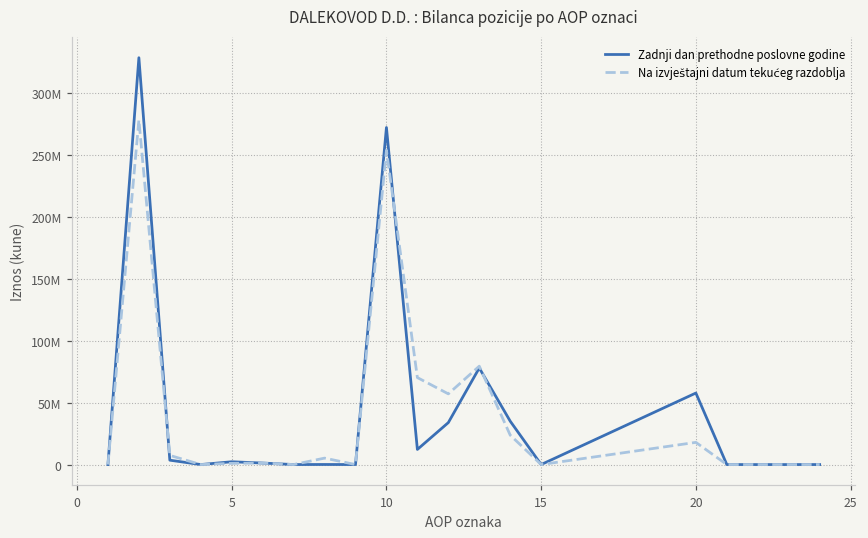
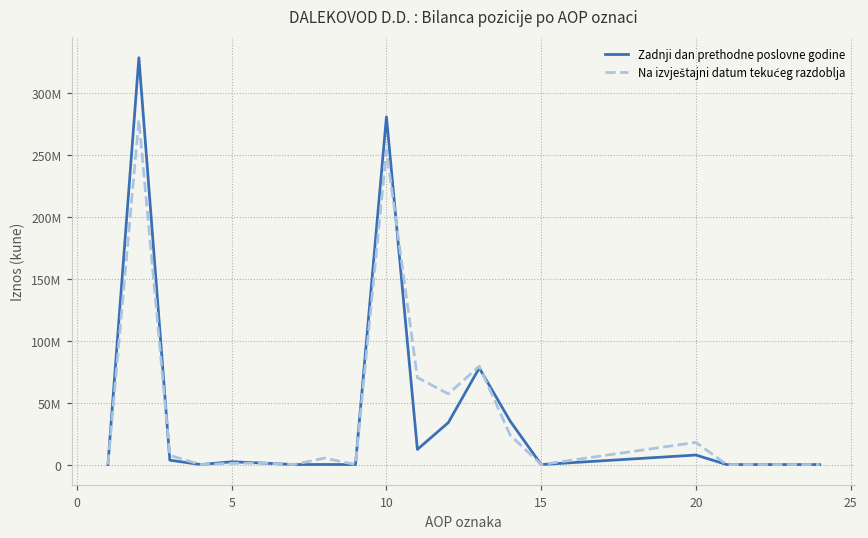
  {
    "Zadnji dan prethodne poslovne godine": {
-     "10": 272000000,
-     "20": 58000000
+     "10": 281000000,
+     "20": 8000000
    },
    "Na izvještajni datum tekućeg razdoblja": {
      "10": 254000000,
      "20": 18000000
    }
  }
